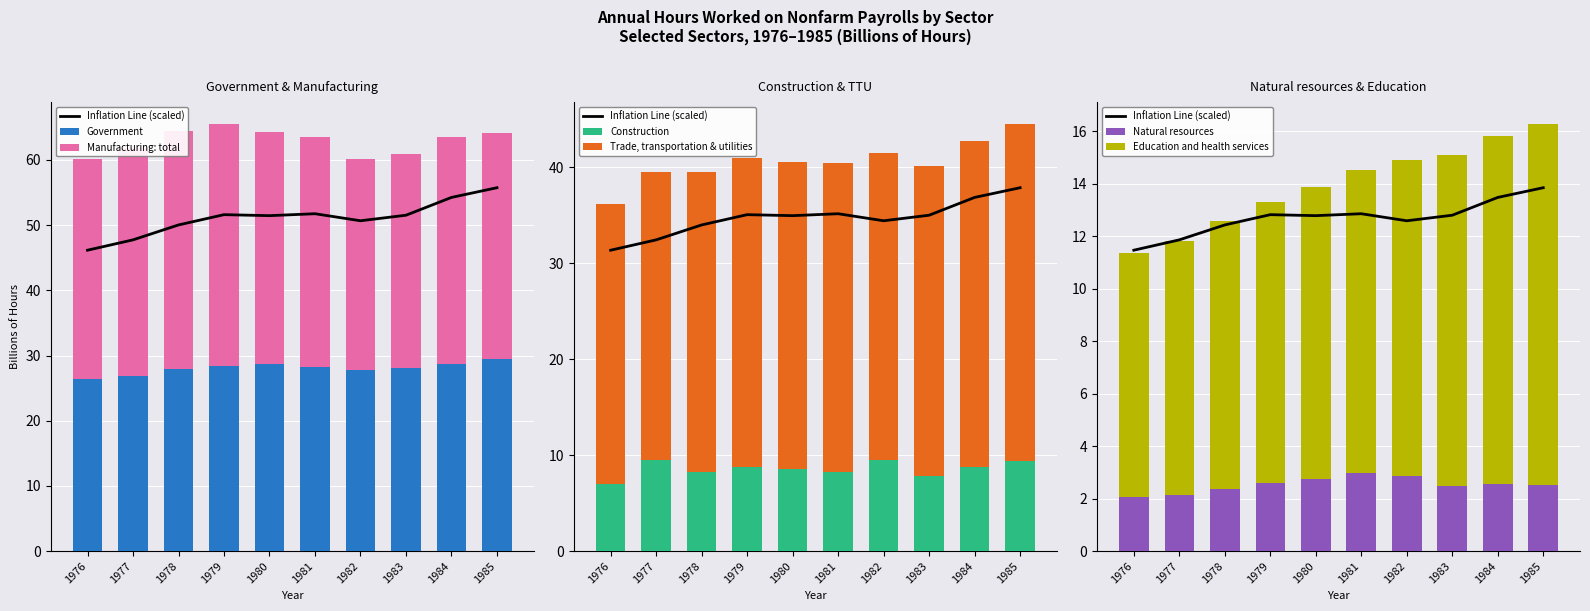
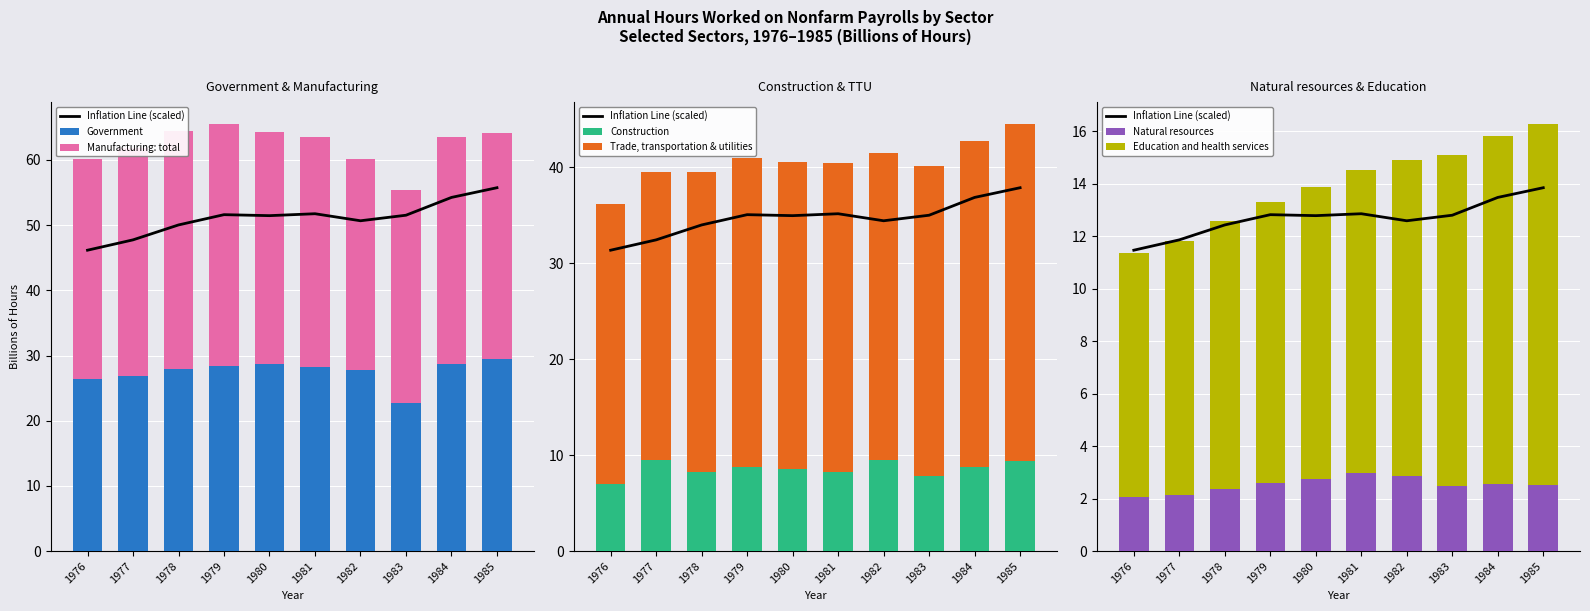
  {
    "Government & Manufacturing": {
      "Inflation Line (scaled)": {
        "1976": 46,
        "1977": 48,
        "1978": 50,
        "1979": 52,
        "1980": 51,
        "1981": 52,
        "1982": 51,
        "1983": 52,
        "1984": 54,
        "1985": 56
      },
      "Government": {
        "1976": 26,
        "1977": 27,
        "1978": 28,
        "1979": 28,
        "1980": 29,
        "1981": 28,
        "1982": 28,
-       "1983": 28,
+       "1983": 23,
        "1984": 29,
        "1985": 29
      },
      "Manufacturing: total": {
        "1976": 34,
        "1979": 37,
        "1980": 35,
        "1981": 35,
        "1982": 32,
        "1983": 33,
        "1984": 35,
        "1985": 35
      }
    },
    "Construction & TTU": {
      "Construction": {
        "1976": 7,
        "1977": 10,
        "1978": 8,
        "1979": 9,
        "1980": 9,
        "1981": 8,
        "1982": 10,
        "1983": 8,
        "1984": 9,
        "1985": 9
      },
      "Inflation Line (scaled)": {
        "1976": 31,
        "1977": 32,
        "1978": 34,
        "1979": 35,
        "1980": 35,
        "1981": 35,
        "1982": 34,
        "1983": 35,
        "1984": 37,
        "1985": 38
      },
      "Trade, transportation & utilities": {
        "1976": 29,
        "1977": 30,
        "1978": 31,
        "1979": 32,
        "1980": 32,
        "1981": 32,
        "1982": 32,
        "1983": 32,
        "1984": 34,
        "1985": 35
      }
    },
    "Natural resources & Education": {
      "Inflation Line (scaled)": {
        "1976": 11.5,
        "1977": 11.9,
        "1978": 12.4,
        "1979": 12.8,
        "1980": 12.8,
        "1981": 12.9,
        "1982": 12.6,
        "1983": 12.8,
        "1984": 13.5,
        "1985": 13.9
      },
      "Natural resources": {
        "1976": 2.1,
        "1977": 2.1,
        "1978": 2.4,
        "1979": 2.6,
        "1980": 2.8,
        "1981": 3.0,
        "1982": 2.9,
        "1983": 2.5,
        "1984": 2.6,
        "1985": 2.5
      },
      "Education and health services": {
        "1976": 9.3,
        "1977": 9.7,
        "1978": 10.2,
        "1979": 10.7,
        "1980": 11.1,
        "1981": 11.5,
        "1982": 12.0,
        "1983": 12.6,
        "1984": 13.2,
        "1985": 13.8
      }
    }
  }
